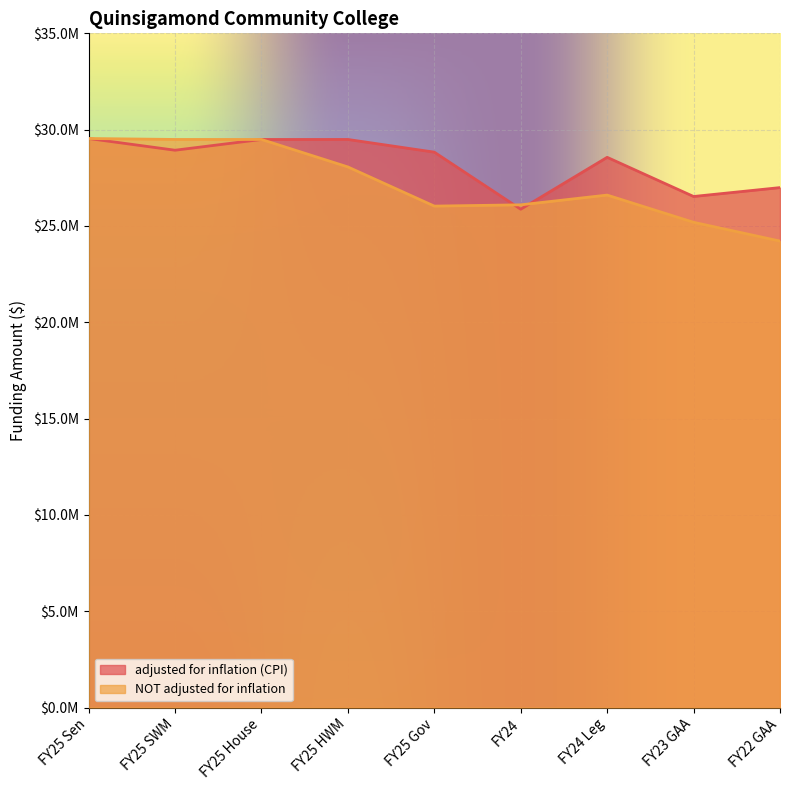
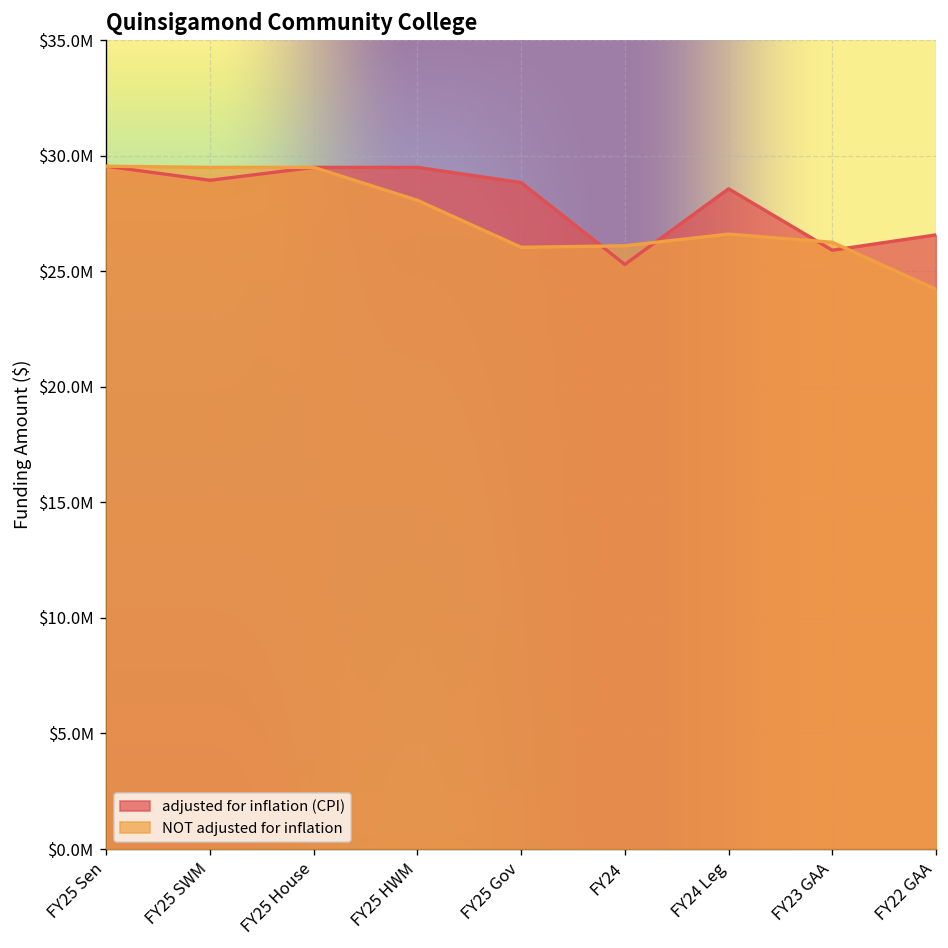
  {
    "adjusted for inflation (CPI)": {
      "FY25 SWM": "$28900000",
      "FY25 HWM": "$29500000",
      "FY25 Gov": "$28800000",
-     "FY24": "$25900000",
+     "FY24": "$25300000",
      "FY24 Leg": "$28600000",
-     "FY23 GAA": "$26500000",
-     "FY22 GAA": "$27000000"
+     "FY23 GAA": "$25900000",
+     "FY22 GAA": "$26600000"
    },
    "NOT adjusted for inflation": {
      "FY25 SWM": "$29500000",
      "FY25 HWM": "$28100000",
      "FY25 Gov": "$26000000",
      "FY24": "$26100000",
      "FY24 Leg": "$26600000",
-     "FY23 GAA": "$25200000",
+     "FY23 GAA": "$26200000",
      "FY22 GAA": "$24200000"
    }
  }
